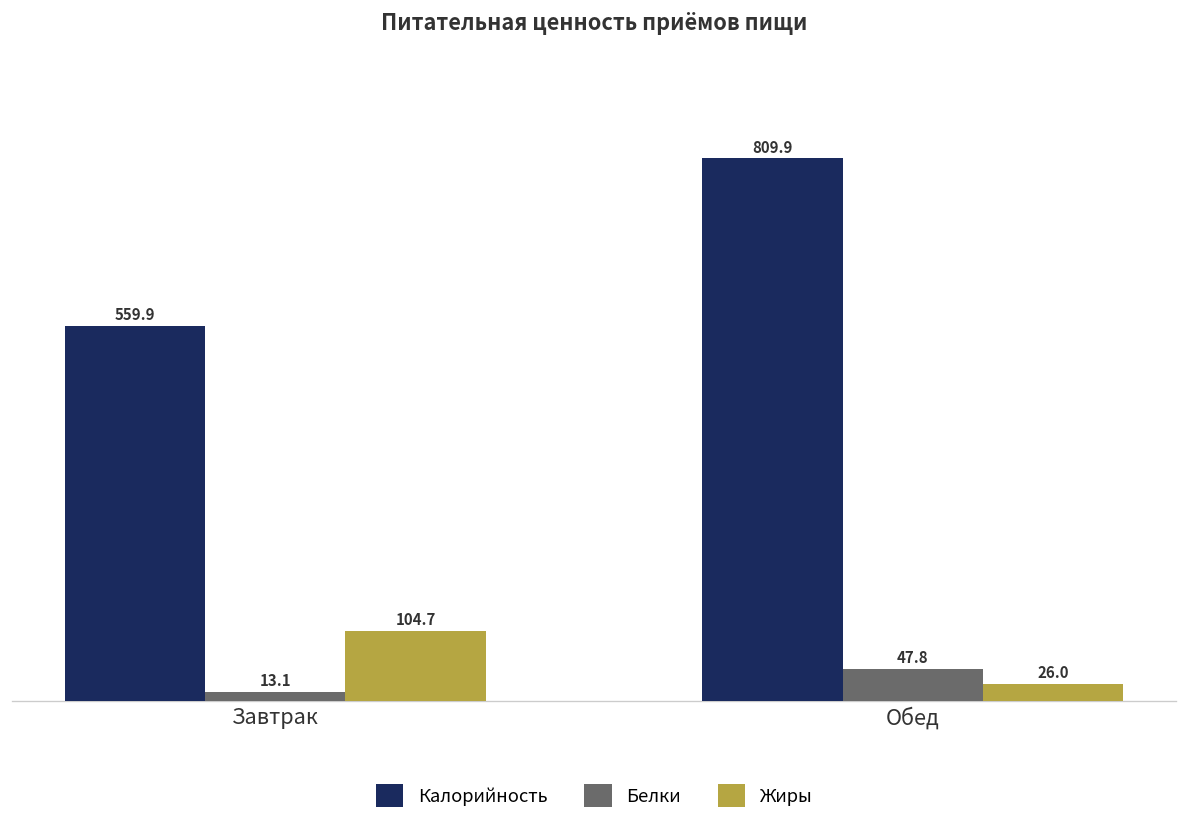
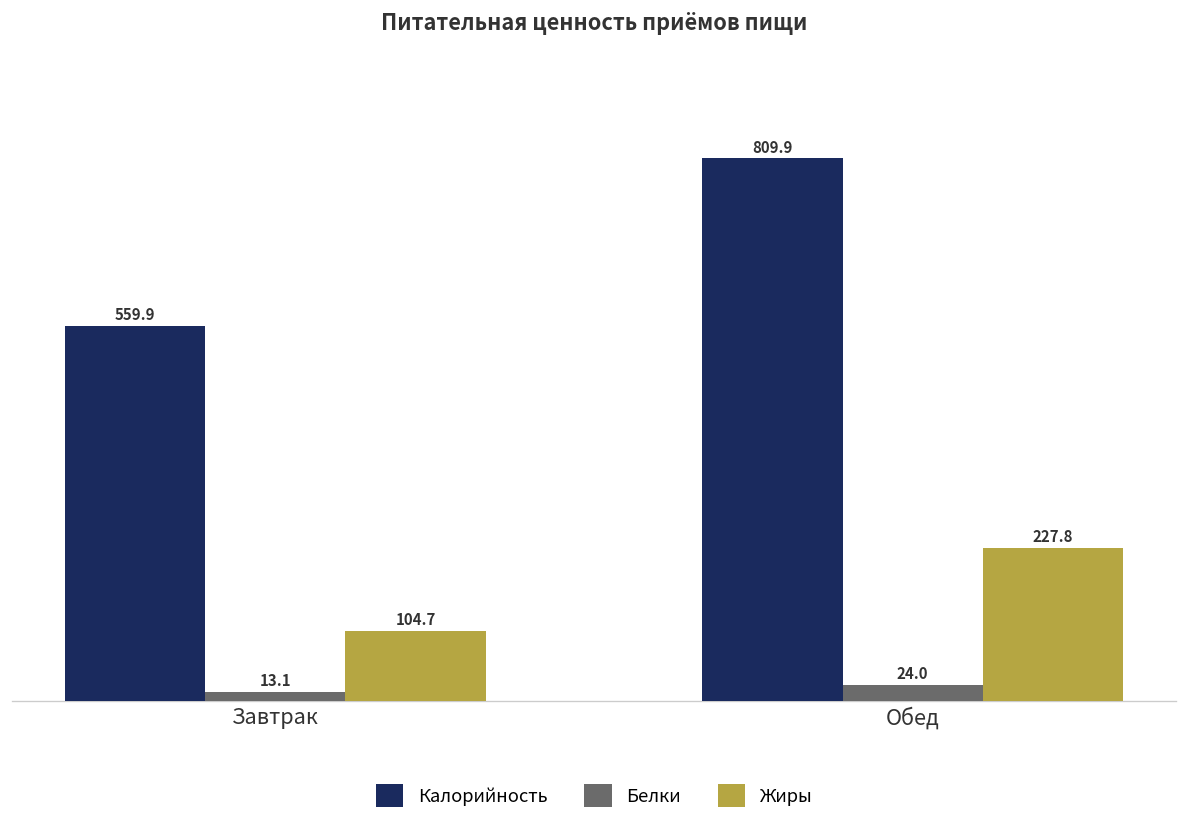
  {
    "Калорийность": {
      "Завтрак": 559.9,
      "Обед": 809.9
    },
    "Белки": {
      "Завтрак": 13.1,
-     "Обед": 47.8
+     "Обед": 24.0
    },
    "Жиры": {
      "Завтрак": 104.7,
-     "Обед": 26.0
+     "Обед": 227.8
    }
  }
